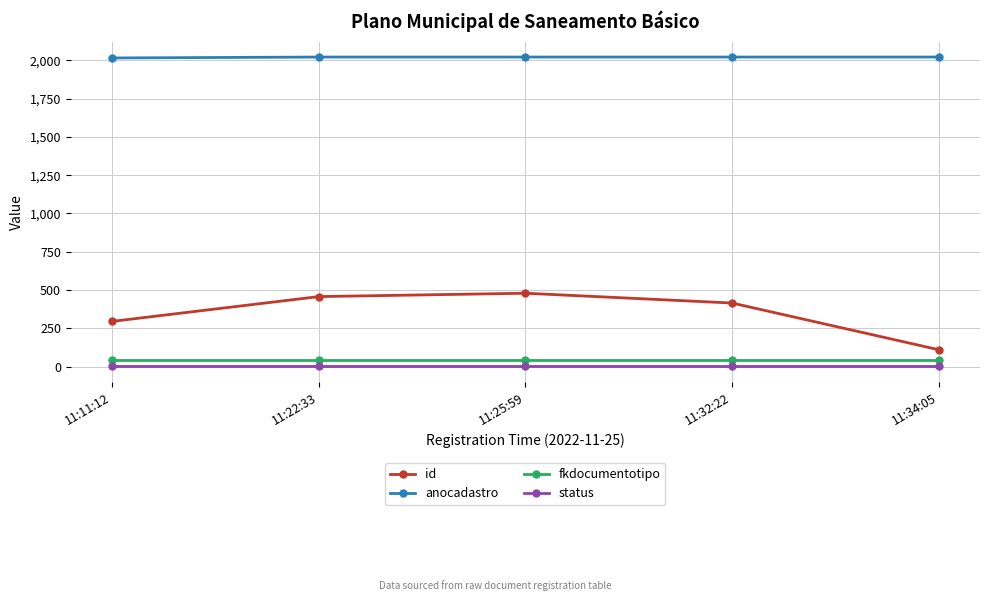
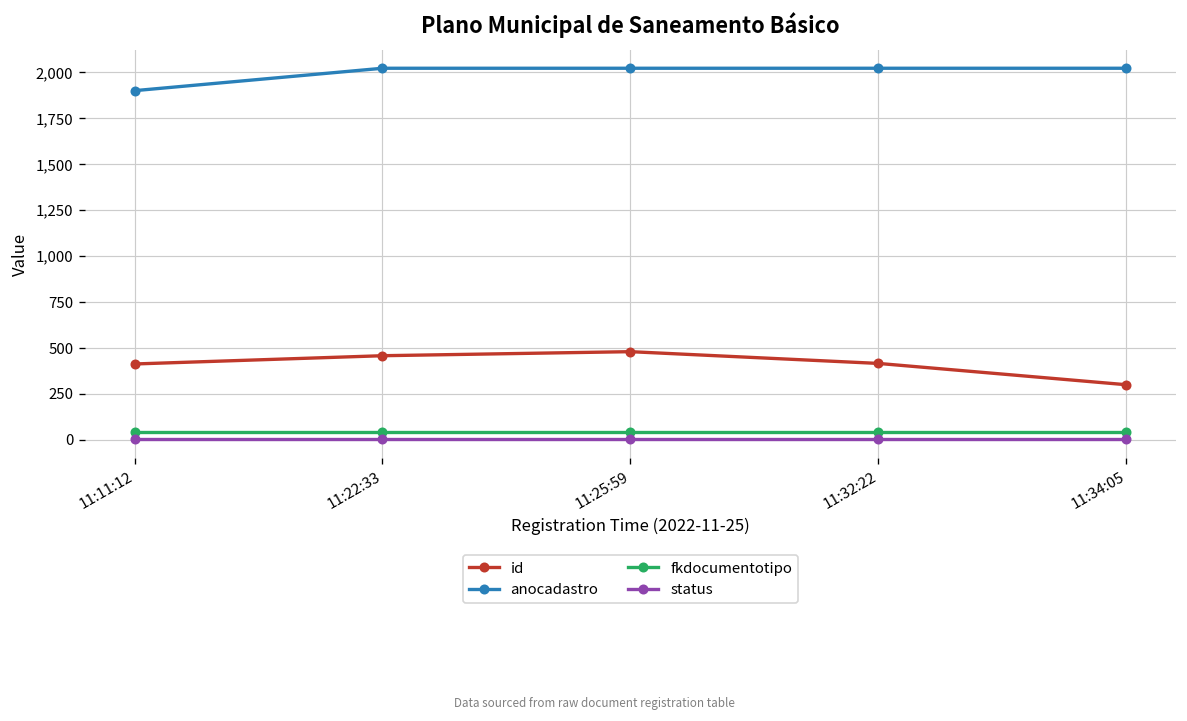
  {
    "id": {
-     "11:11:12": "300",
+     "11:11:12": "410",
      "11:22:33": "460",
      "11:25:59": "480",
      "11:32:22": "420",
-     "11:34:05": "110"
+     "11:34:05": "300"
    },
    "anocadastro": {
-     "11:11:12": "2,020",
+     "11:11:12": "1,900",
      "11:22:33": "2,020",
      "11:25:59": "2,020",
      "11:32:22": "2,020",
      "11:34:05": "2,020"
    },
    "fkdocumentotipo": {
      "11:11:12": "40",
      "11:22:33": "40",
      "11:25:59": "40",
      "11:32:22": "40",
      "11:34:05": "40"
    },
    "status": {
      "11:11:12": "0",
      "11:22:33": "0",
      "11:25:59": "0",
      "11:32:22": "0",
      "11:34:05": "0"
    }
  }
